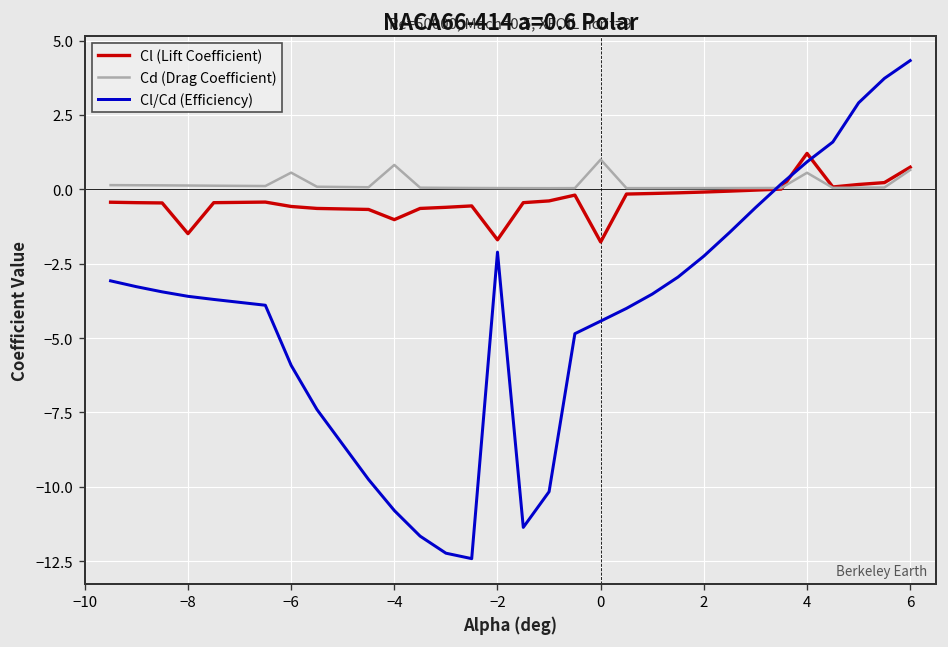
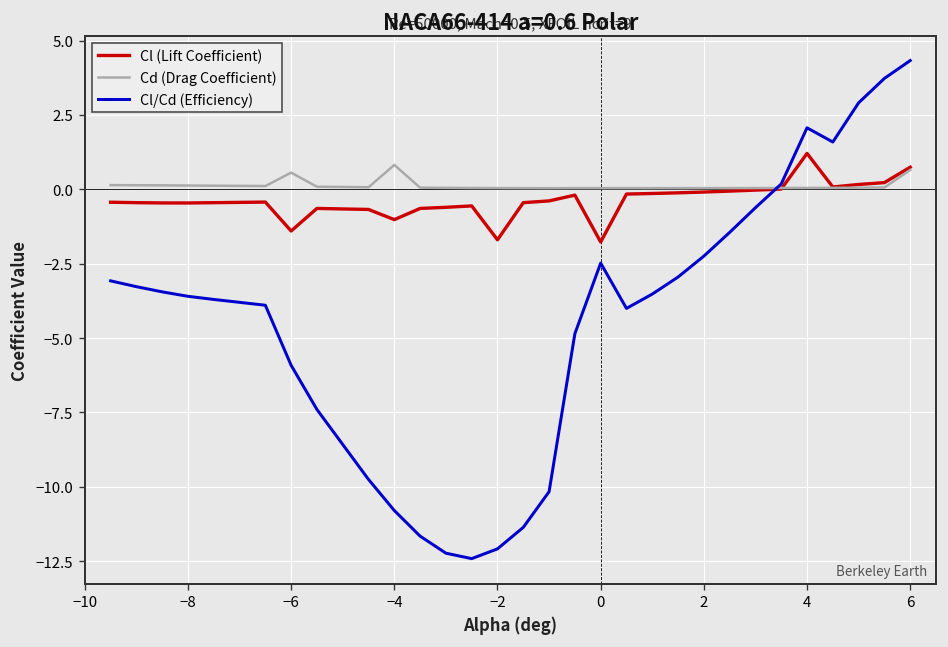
  {
    "Cl (Lift Coefficient)": {
-     "−8": -1.5,
-     "−6": -0.6,
+     "−8": -0.5,
+     "−6": -1.4,
      "−4": -1.0,
      "−2": -1.7,
      "0": -1.8,
      "2": -0.1,
      "4": 1.2
    },
    "Cd (Drag Coefficient)": {
      "−8": 0.1,
      "−6": 0.6,
      "−4": 0.8,
      "−2": 0.0,
-     "0": 1.0,
+     "0": 0.0,
      "2": 0.0,
-     "4": 0.6
+     "4": 0.0
    },
    "Cl/Cd (Efficiency)": {
      "−8": -3.6,
      "−6": -5.9,
      "−4": -10.8,
-     "−2": -2.1,
-     "0": -4.4,
+     "−2": -12.1,
+     "0": -2.5,
      "2": -2.2,
-     "4": 0.9,
+     "4": 2.1,
      "6": 4.3
    }
  }
